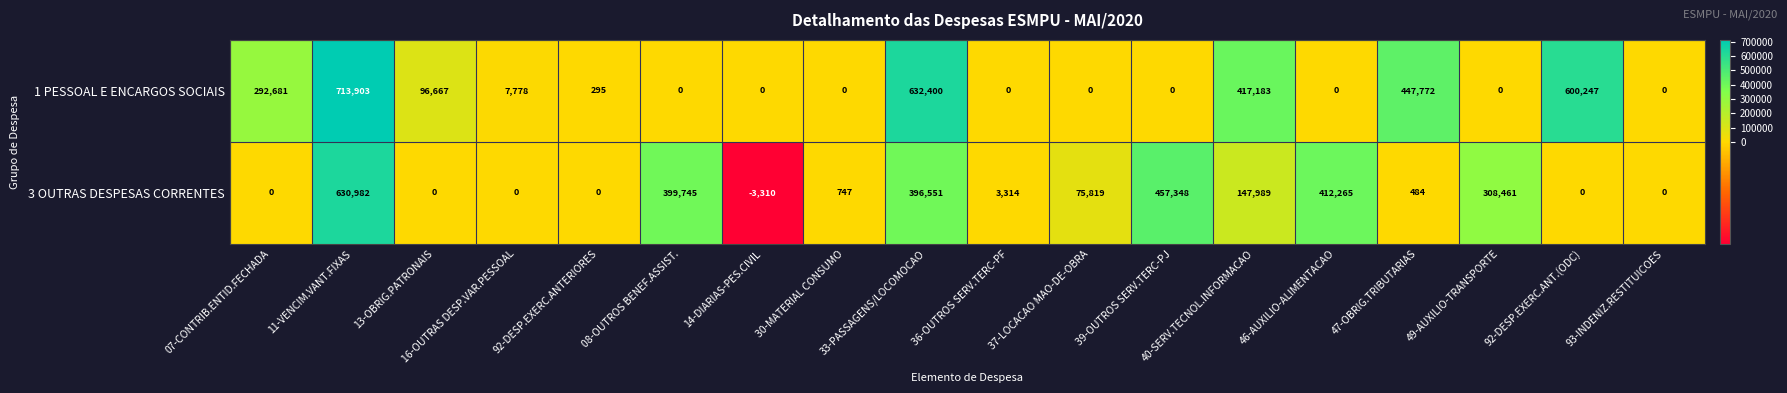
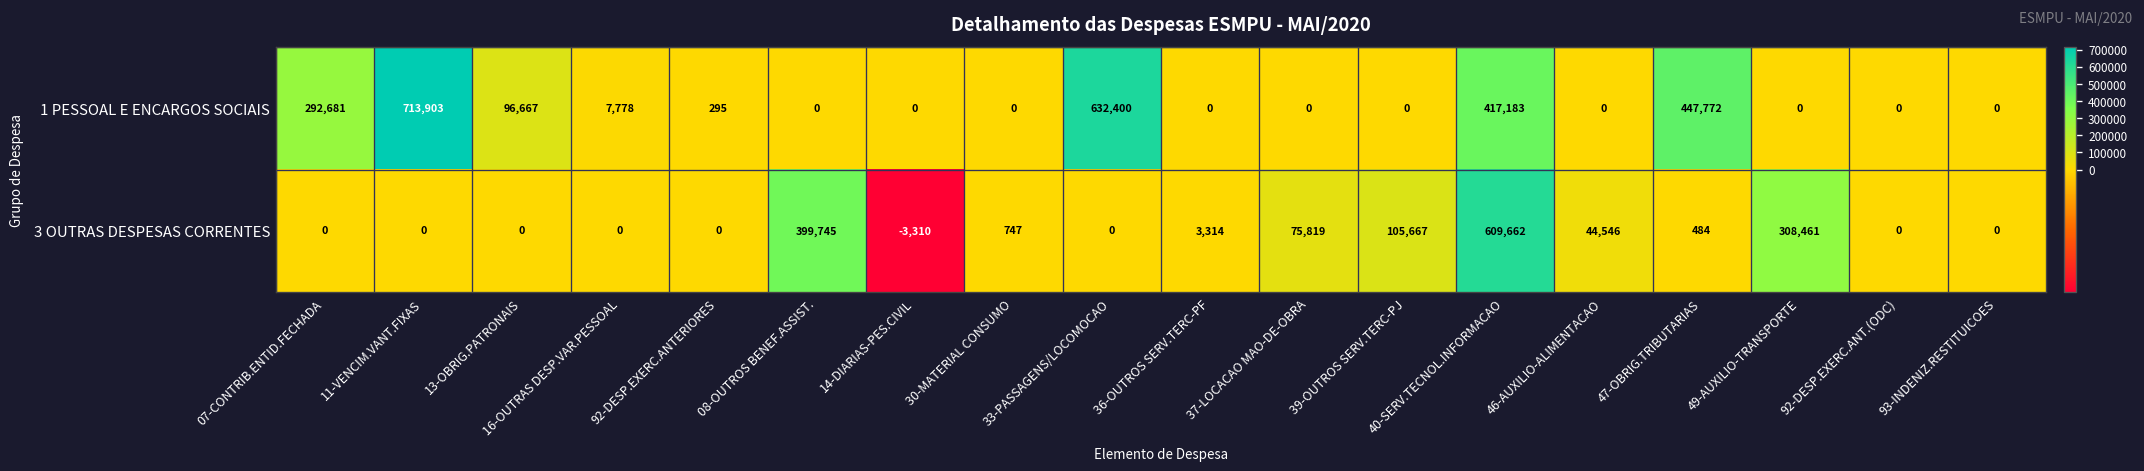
  {
    "1 PESSOAL E ENCARGOS SOCIAIS": {
      "07-CONTRIB.ENTID.FECHADA": "292,681",
      "11-VENCIM.VANT.FIXAS": "713,903",
      "13-OBRIG.PATRONAIS": "96,667",
      "16-OUTRAS DESP.VAR.PESSOAL": "7,778",
      "92-DESP.EXERC.ANTERIORES": "295",
      "08-OUTROS BENEF.ASSIST.": "0",
      "14-DIARIAS-PES.CIVIL": "0",
      "30-MATERIAL CONSUMO": "0",
      "33-PASSAGENS/LOCOMOCAO": "632,400",
      "36-OUTROS SERV.TERC-PF": "0",
      "37-LOCACAO MAO-DE-OBRA": "0",
      "39-OUTROS SERV.TERC-PJ": "0",
      "40-SERV.TECNOL.INFORMACAO": "417,183",
      "46-AUXILIO-ALIMENTACAO": "0",
      "47-OBRIG.TRIBUTARIAS": "447,772",
      "49-AUXILIO-TRANSPORTE": "0",
-     "92-DESP.EXERC.ANT.(ODC)": "600,247",
+     "92-DESP.EXERC.ANT.(ODC)": "0",
      "93-INDENIZ.RESTITUICOES": "0"
    },
    "3 OUTRAS DESPESAS CORRENTES": {
      "07-CONTRIB.ENTID.FECHADA": "0",
-     "11-VENCIM.VANT.FIXAS": "630,982",
+     "11-VENCIM.VANT.FIXAS": "0",
      "13-OBRIG.PATRONAIS": "0",
      "16-OUTRAS DESP.VAR.PESSOAL": "0",
      "92-DESP.EXERC.ANTERIORES": "0",
      "08-OUTROS BENEF.ASSIST.": "399,745",
      "14-DIARIAS-PES.CIVIL": "-3,310",
      "30-MATERIAL CONSUMO": "747",
-     "33-PASSAGENS/LOCOMOCAO": "396,551",
+     "33-PASSAGENS/LOCOMOCAO": "0",
      "36-OUTROS SERV.TERC-PF": "3,314",
      "37-LOCACAO MAO-DE-OBRA": "75,819",
-     "39-OUTROS SERV.TERC-PJ": "457,348",
-     "40-SERV.TECNOL.INFORMACAO": "147,989",
-     "46-AUXILIO-ALIMENTACAO": "412,265",
+     "39-OUTROS SERV.TERC-PJ": "105,667",
+     "40-SERV.TECNOL.INFORMACAO": "609,662",
+     "46-AUXILIO-ALIMENTACAO": "44,546",
      "47-OBRIG.TRIBUTARIAS": "484",
      "49-AUXILIO-TRANSPORTE": "308,461",
      "92-DESP.EXERC.ANT.(ODC)": "0",
      "93-INDENIZ.RESTITUICOES": "0"
    }
  }
